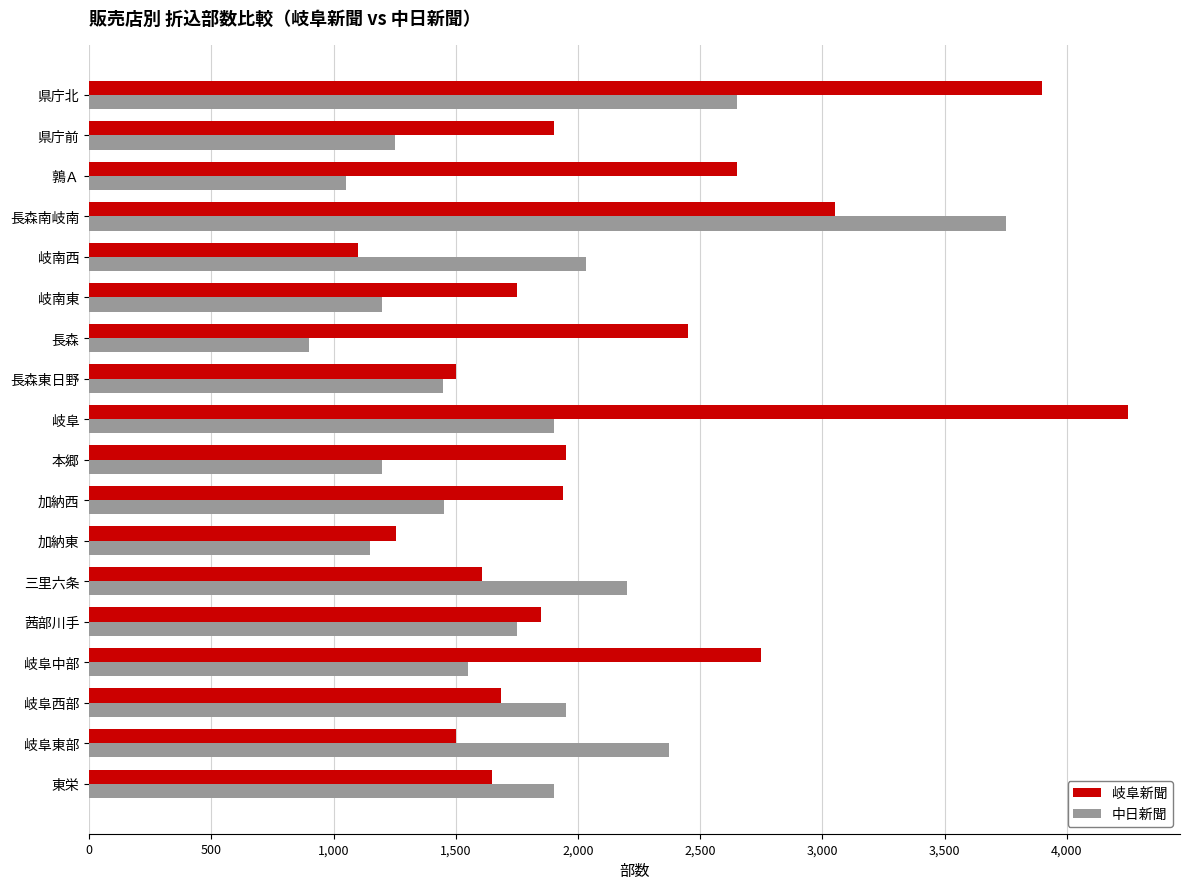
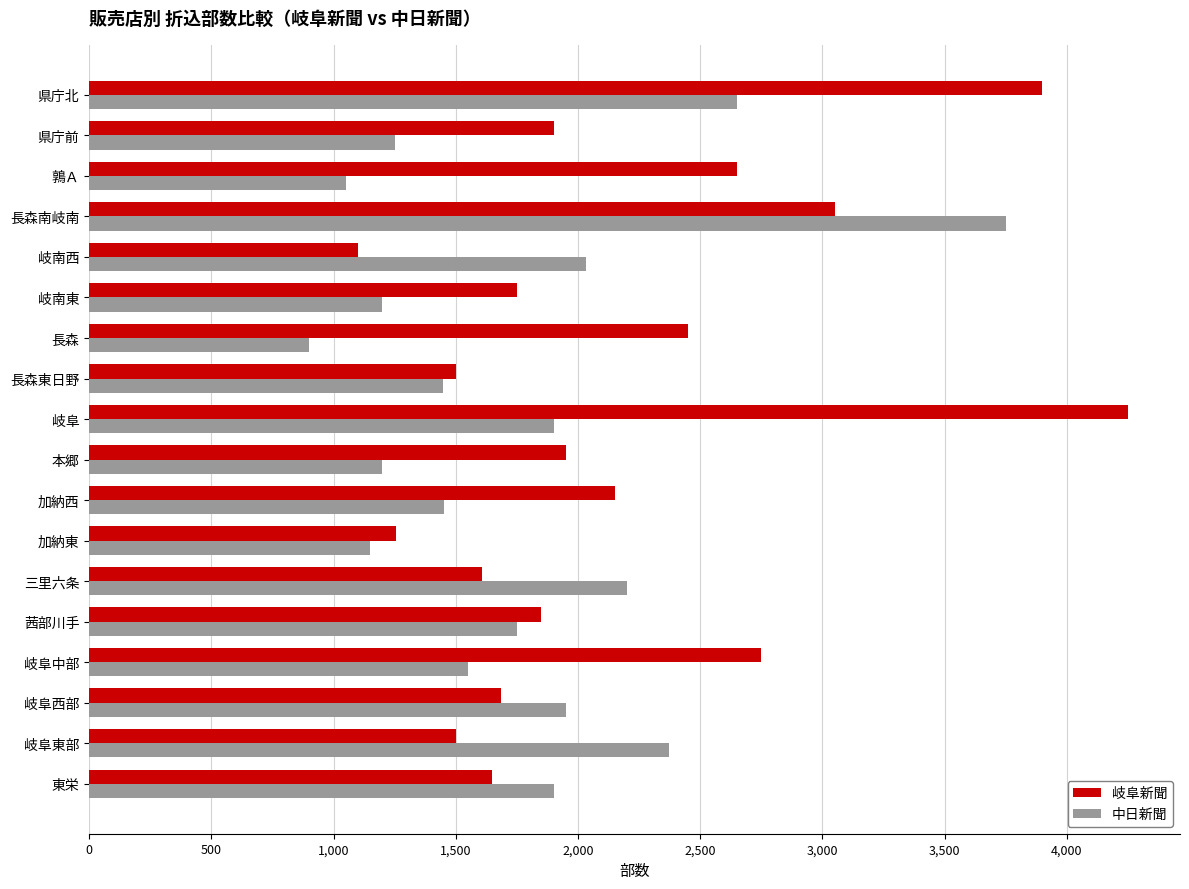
  {
    "岐阜新聞": {
      "県庁北": "3,900",
      "県庁前": "1,900",
      "鶉Ａ": "2,650",
      "長森南岐南": "3,050",
      "岐南西": "1,100",
      "岐南東": "1,750",
      "長森": "2,450",
      "長森東日野": "1,500",
      "岐阜": "4,250",
      "本郷": "1,950",
-     "加納西": "1,940",
+     "加納西": "2,150",
      "加納東": "1,260",
      "三里六条": "1,610",
      "茜部川手": "1,850",
      "岐阜中部": "2,750",
      "岐阜西部": "1,690",
      "岐阜東部": "1,500",
      "東栄": "1,650"
    },
    "中日新聞": {
      "県庁北": "2,650",
      "県庁前": "1,250",
      "鶉Ａ": "1,050",
      "長森南岐南": "3,750",
      "岐南西": "2,030",
      "岐南東": "1,200",
      "長森": "900",
      "長森東日野": "1,450",
      "岐阜": "1,900",
      "本郷": "1,200",
      "加納西": "1,450",
      "加納東": "1,150",
      "三里六条": "2,200",
      "茜部川手": "1,750",
      "岐阜中部": "1,550",
      "岐阜西部": "1,950",
      "岐阜東部": "2,370",
      "東栄": "1,900"
    }
  }
